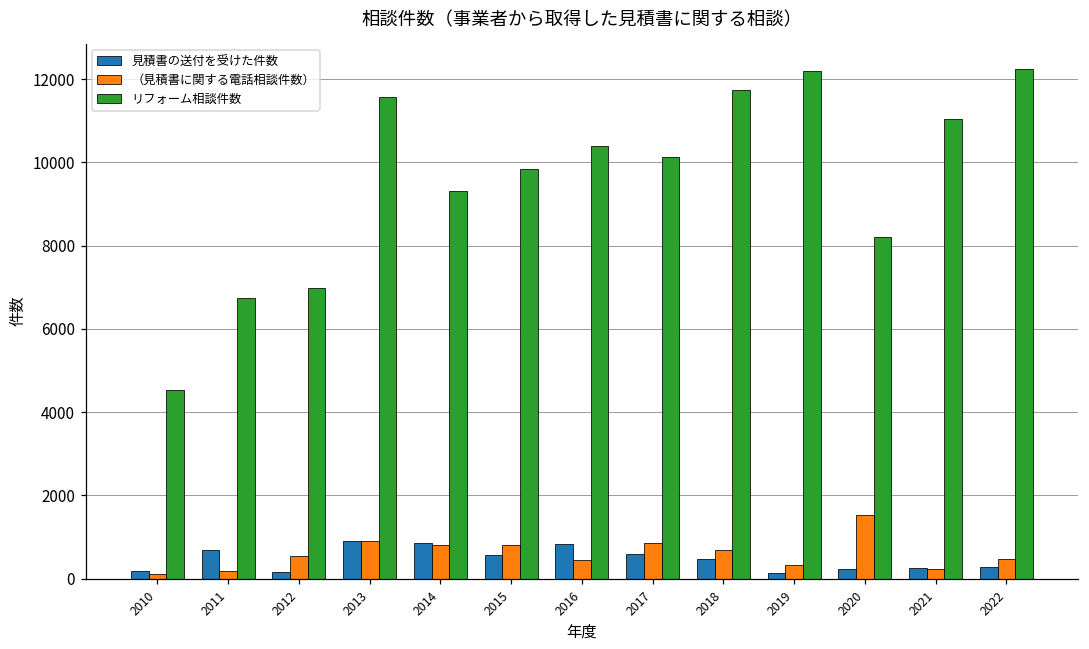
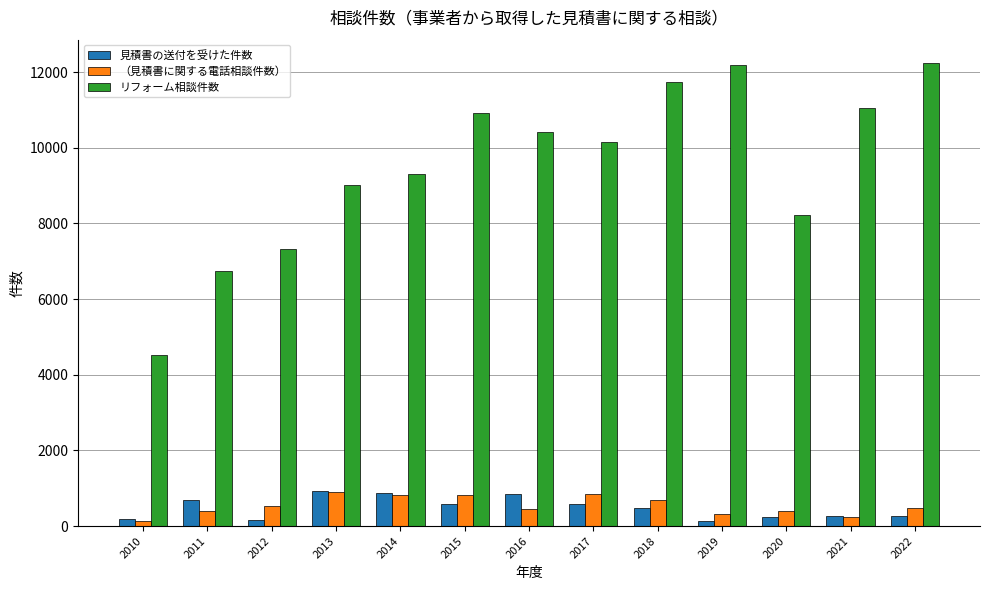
  {
    "見積書の送付を受けた件数": {
      "2010": 200,
      "2011": 700,
      "2012": 200,
      "2013": 900,
      "2014": 900,
      "2015": 600,
      "2016": 800,
      "2017": 600,
      "2018": 500,
      "2019": 100,
      "2020": 200,
      "2021": 300,
      "2022": 300
    },
    "（見積書に関する電話相談件数）": {
      "2010": 100,
-     "2011": 200,
+     "2011": 400,
      "2012": 500,
      "2013": 900,
      "2014": 800,
      "2015": 800,
      "2016": 400,
      "2017": 800,
      "2018": 700,
      "2019": 300,
-     "2020": 1500,
+     "2020": 400,
      "2021": 200,
      "2022": 500
    },
    "リフォーム相談件数": {
      "2010": 4500,
      "2011": 6700,
-     "2012": 7000,
-     "2013": 11600,
+     "2012": 7300,
+     "2013": 9000,
      "2014": 9300,
-     "2015": 9900,
+     "2015": 10900,
      "2016": 10400,
      "2017": 10100,
      "2018": 11700,
      "2019": 12200,
      "2020": 8200,
      "2021": 11000,
      "2022": 12200
    }
  }
